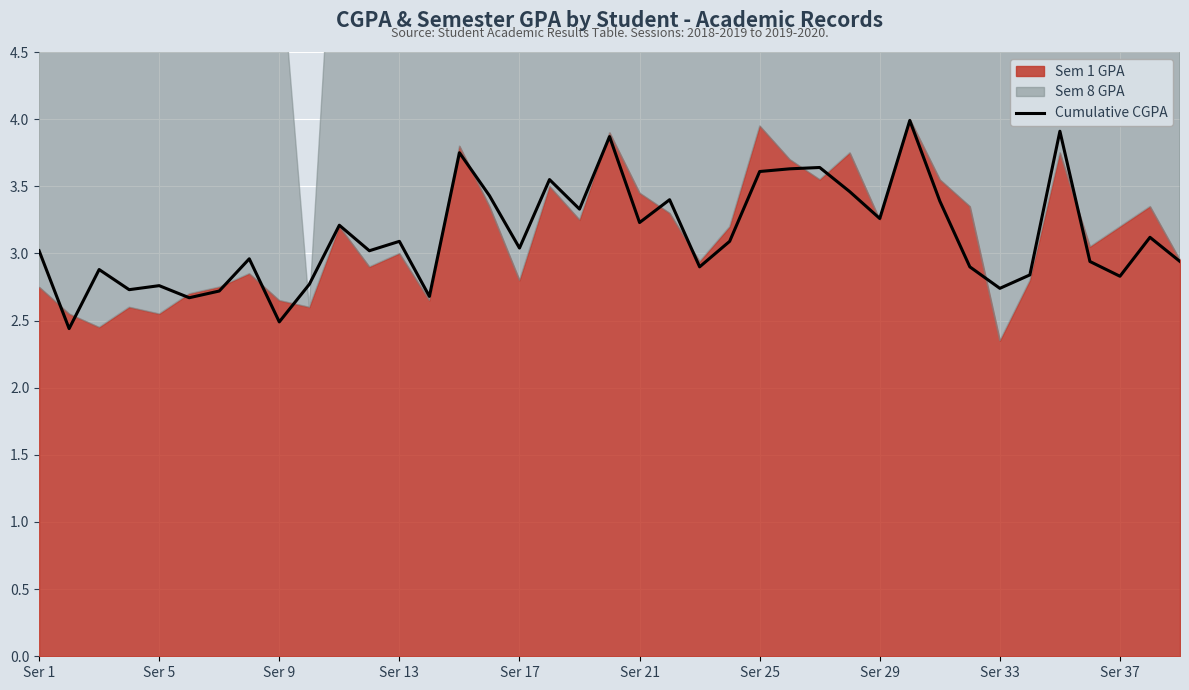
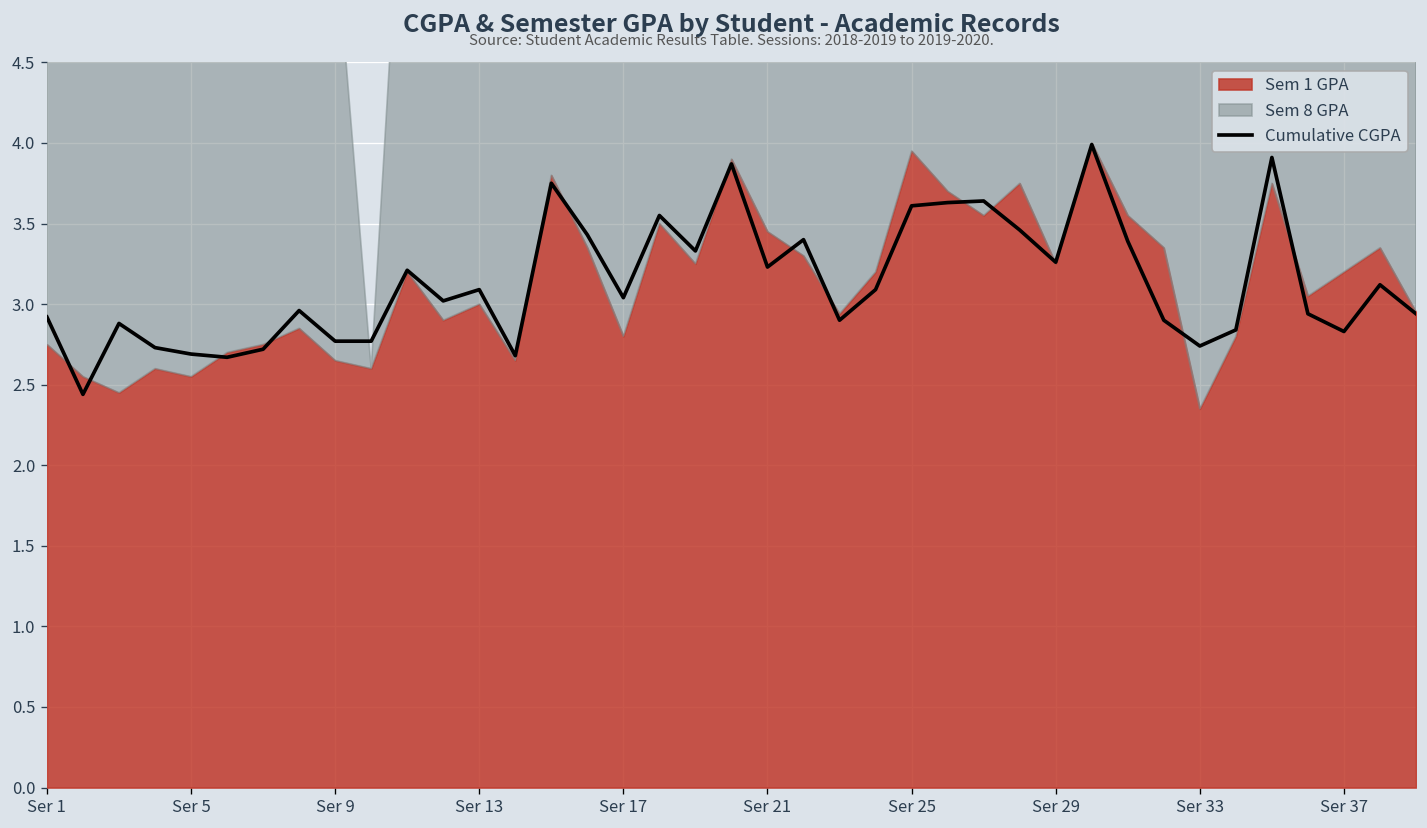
  {
    "Cumulative CGPA": {
-     "Ser 1": 3.02,
-     "Ser 5": 2.76,
-     "Ser 9": 2.49,
+     "Ser 1": 2.92,
+     "Ser 5": 2.69,
+     "Ser 9": 2.77,
      "Ser 13": 3.09,
      "Ser 17": 3.04,
      "Ser 21": 3.23,
      "Ser 25": 3.61,
      "Ser 33": 2.74,
      "Ser 37": 2.83
    },
    "Sem 1 GPA": {
      "Ser 1": 2.75,
      "Ser 5": 2.55,
      "Ser 9": 2.65,
      "Ser 13": 3.00,
      "Ser 17": 2.80,
      "Ser 21": 3.45,
      "Ser 25": 3.95,
      "Ser 33": 2.35,
      "Ser 37": 3.20
    }
  }
